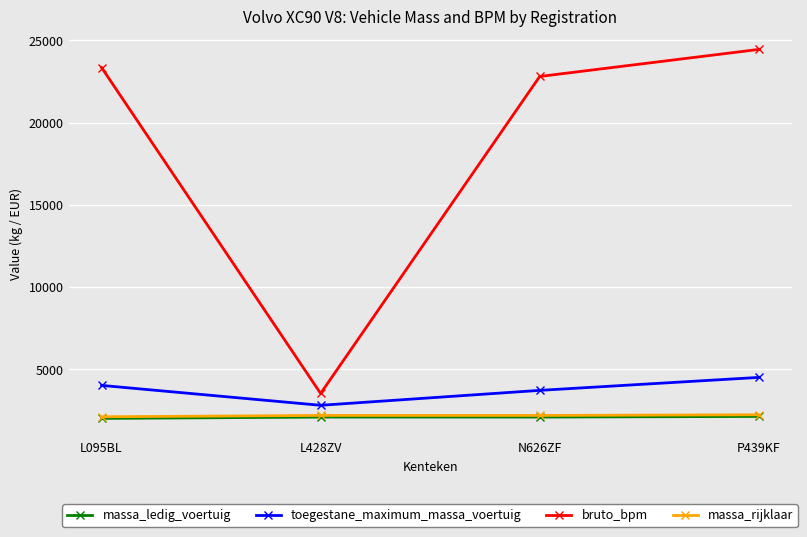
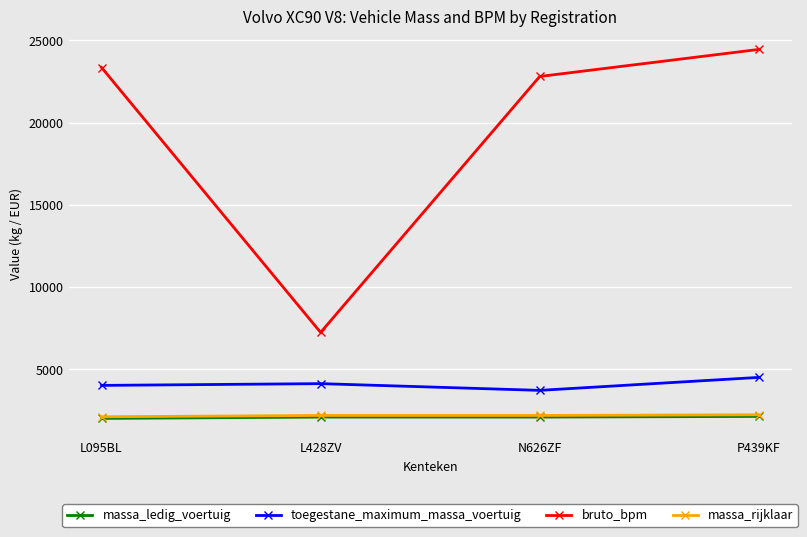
  {
    "toegestane_maximum_massa_voertuig": {
      "L095BL": 4000,
-     "L428ZV": 2800,
+     "L428ZV": 4100,
      "N626ZF": 3700,
      "P439KF": 4500
    },
    "bruto_bpm": {
      "L095BL": 23400,
-     "L428ZV": 3500,
+     "L428ZV": 7200,
      "N626ZF": 22800,
      "P439KF": 24500
    }
  }
